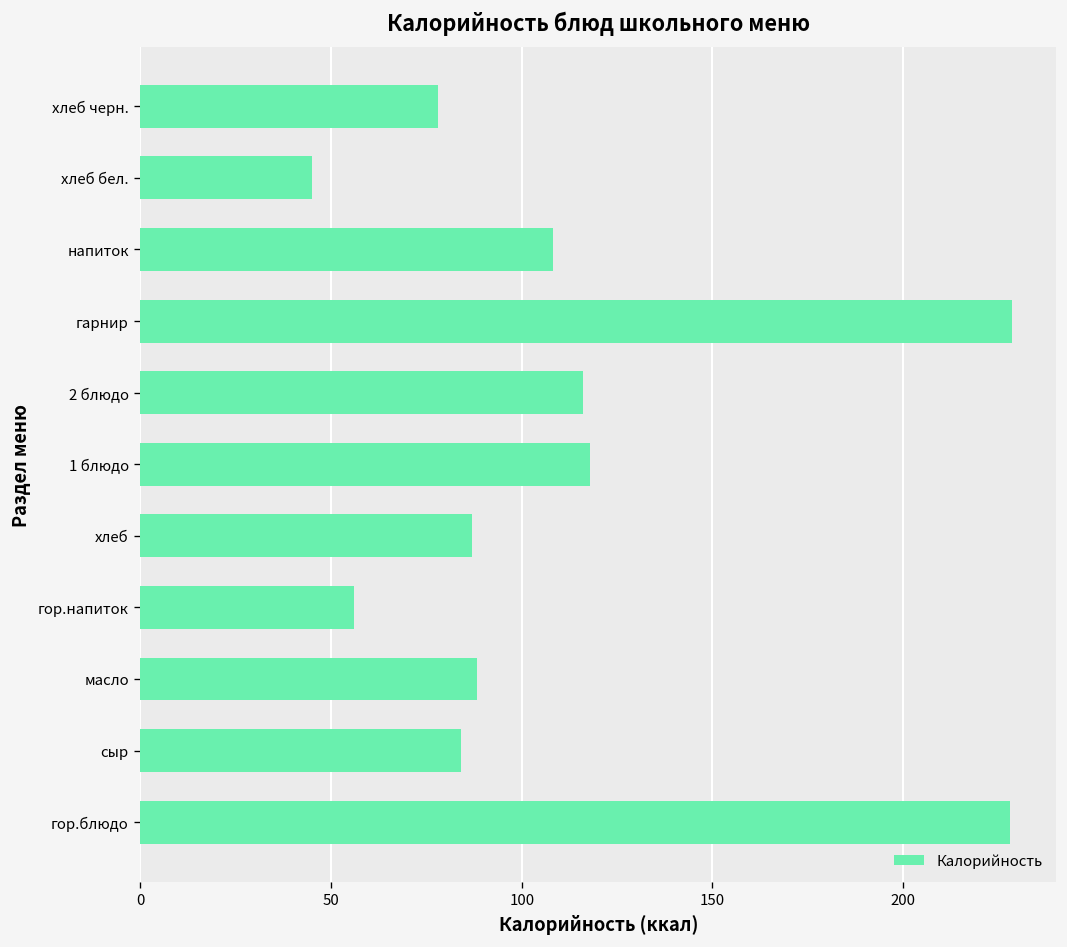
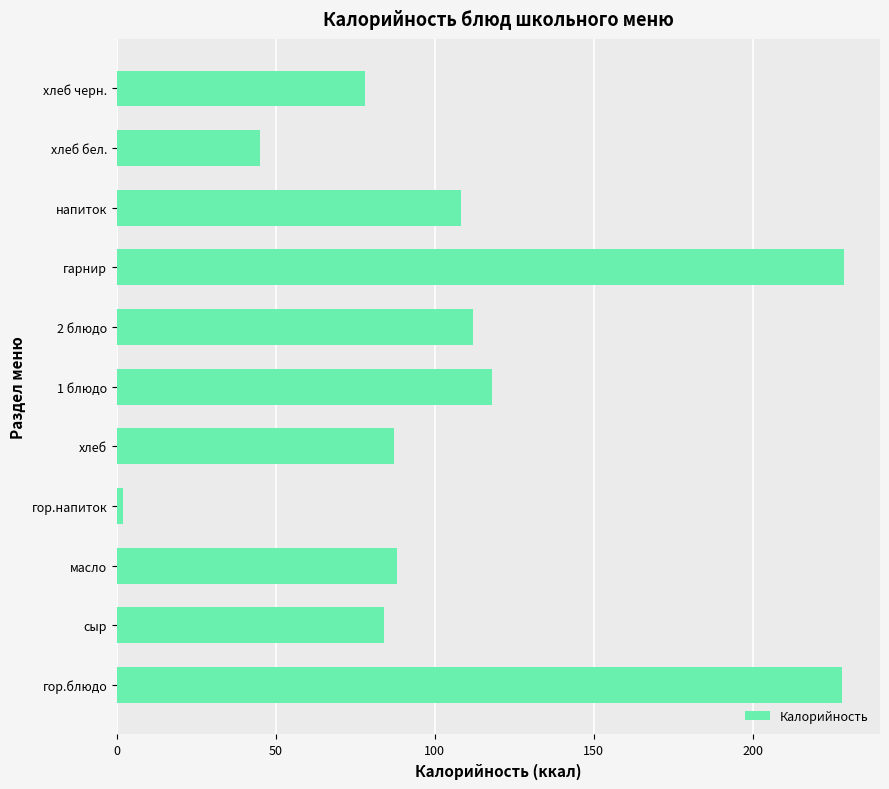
  {
    "хлеб черн.": 78,
    "хлеб бел.": 45,
    "напиток": 108,
    "гарнир": 229,
-   "2 блюдо": 116,
+   "2 блюдо": 112,
    "1 блюдо": 118,
    "хлеб": 87,
-   "гор.напиток": 56,
+   "гор.напиток": 2,
    "масло": 88,
    "сыр": 84,
    "гор.блюдо": 228
  }
